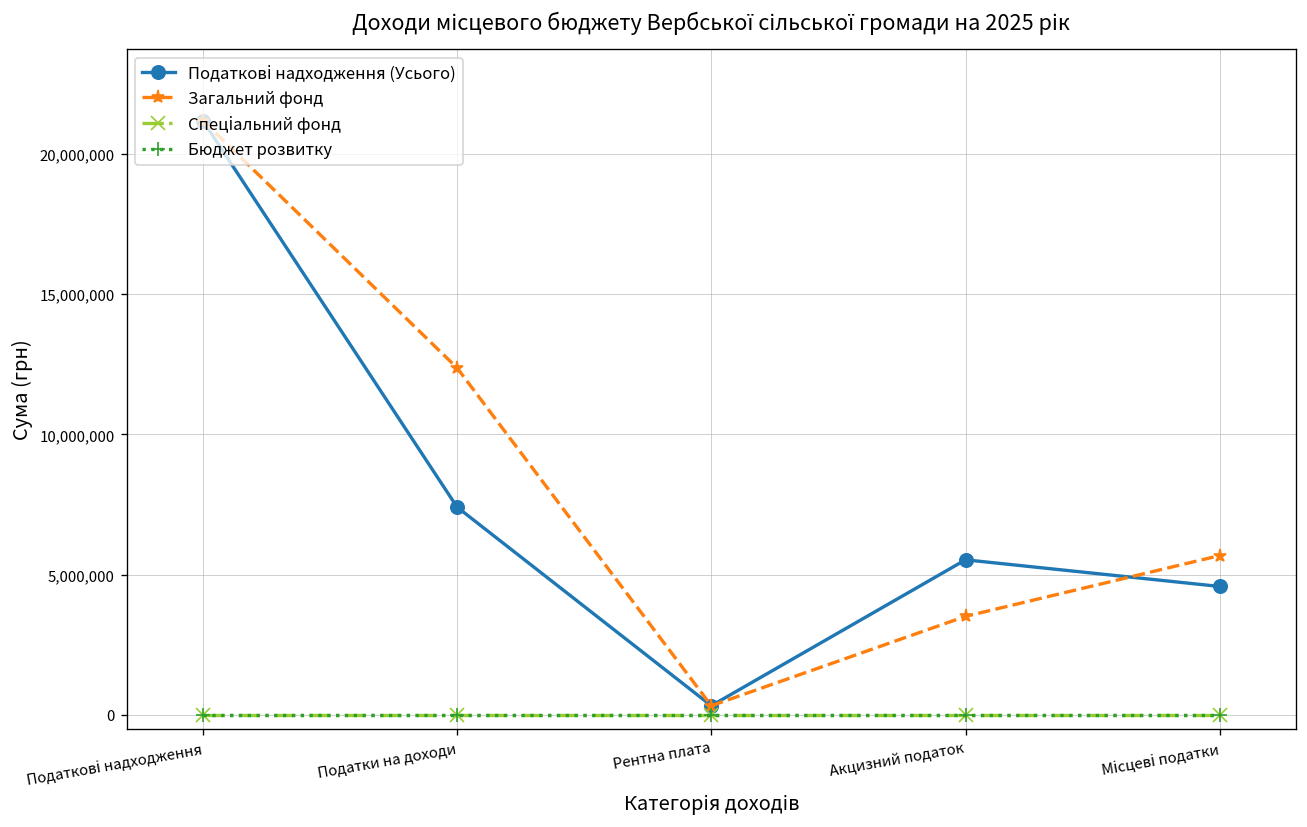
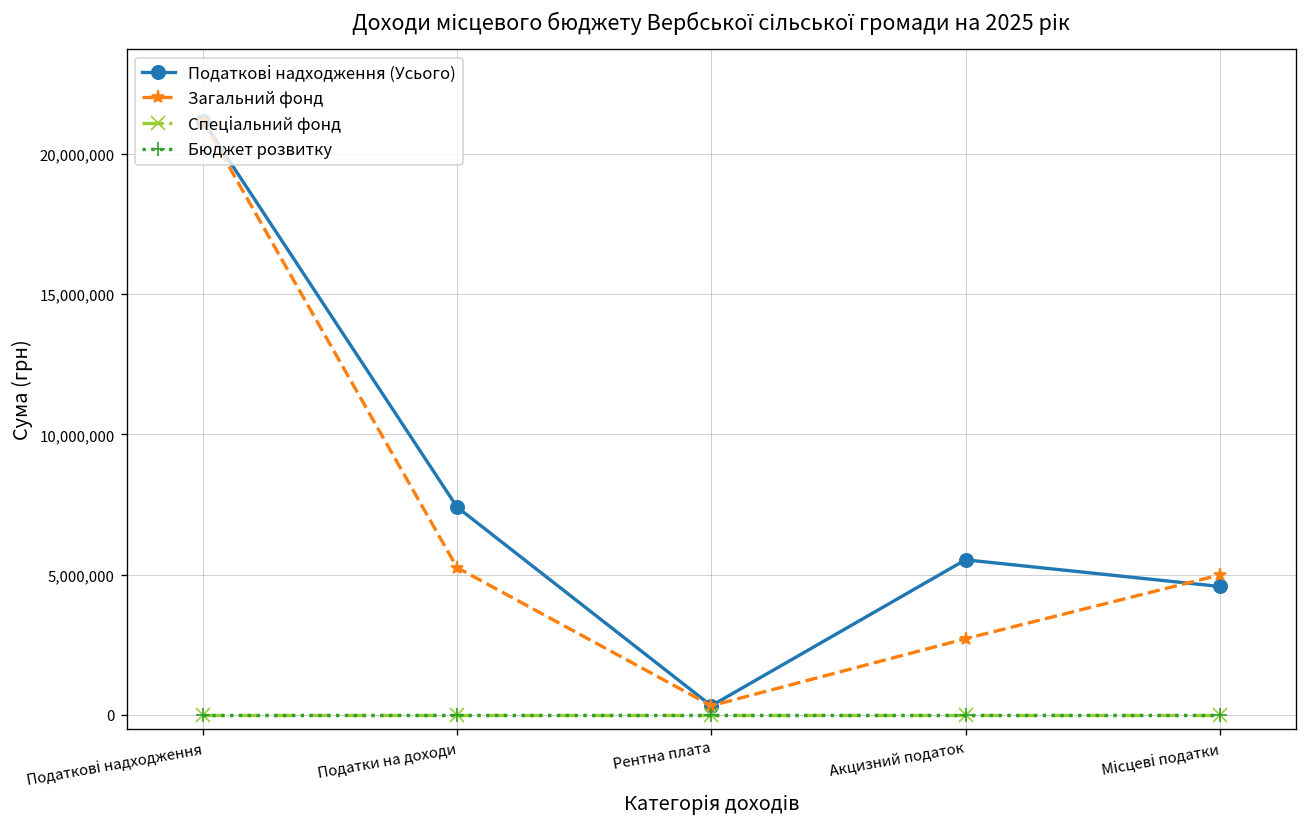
  {
    "Податкові надходження (Усього)": {
      "Податки на доходи": "7,400,000",
      "Акцизний податок": "5,500,000",
      "Місцеві податки": "4,600,000"
    },
    "Загальний фонд": {
-     "Податки на доходи": "12,400,000",
-     "Акцизний податок": "3,500,000",
-     "Місцеві податки": "5,700,000"
+     "Податки на доходи": "5,200,000",
+     "Акцизний податок": "2,700,000",
+     "Місцеві податки": "5,000,000"
    },
    "Бюджет розвитку": {
      "Податкові надходження": "0",
      "Податки на доходи": "0",
      "Рентна плата": "0",
      "Акцизний податок": "0",
      "Місцеві податки": "0"
    }
  }
